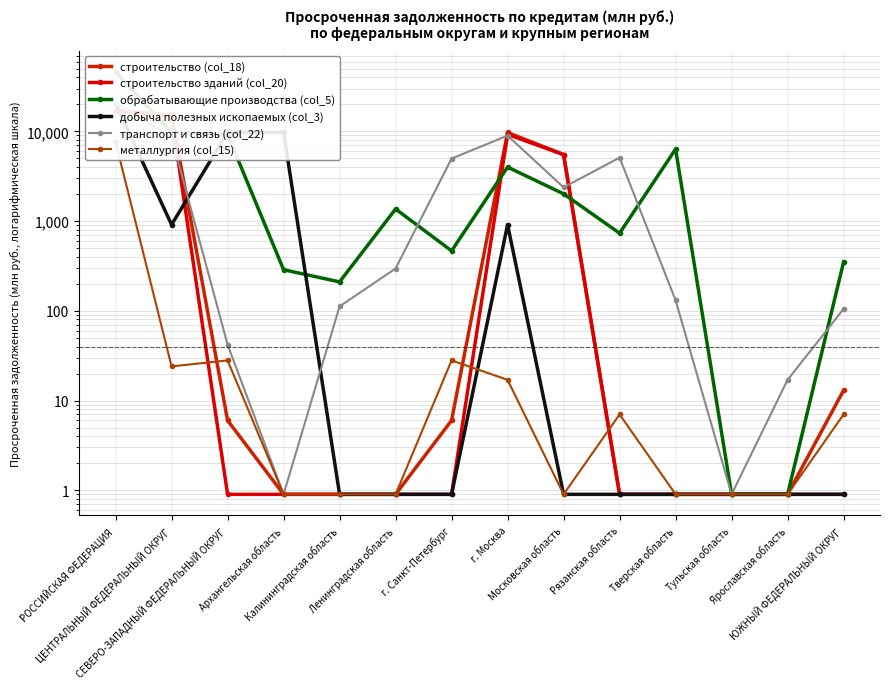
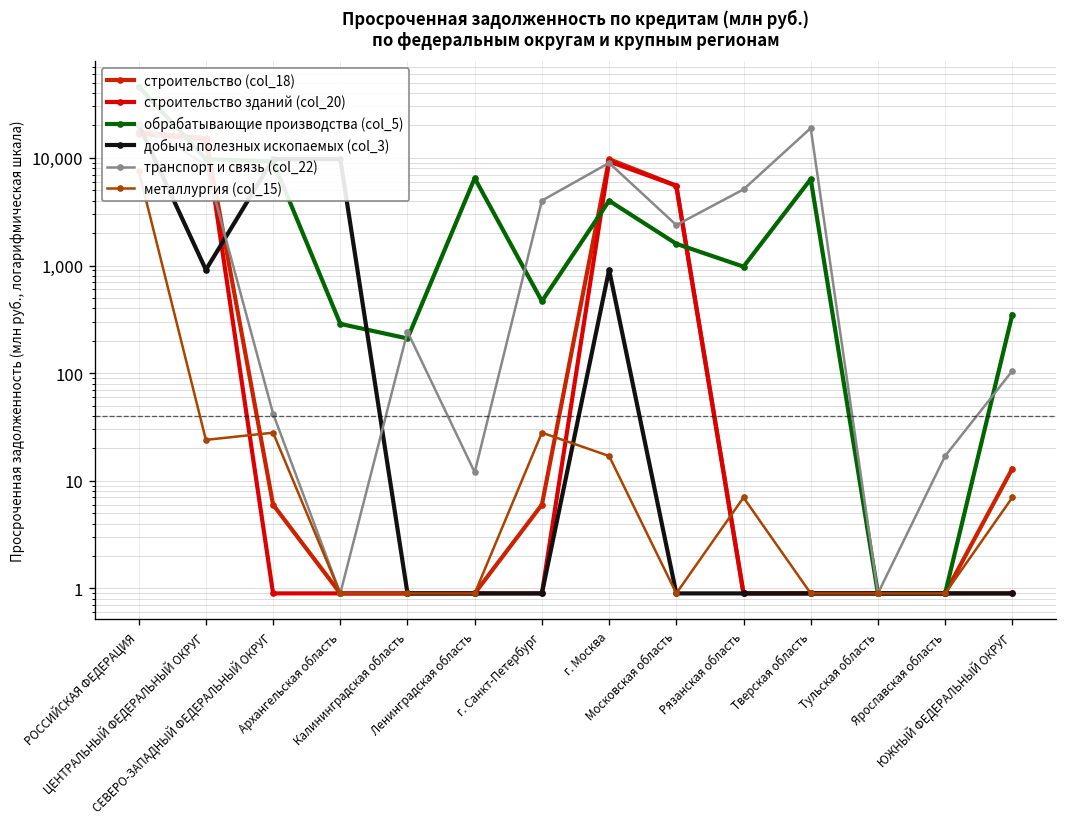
  {
    "обрабатывающие производства (col_5)": {
      "Архангельская область": "290",
      "Калининградская область": "210",
-     "Ленинградская область": "1,400",
+     "Ленинградская область": "6,000",
      "г. Санкт-Петербург": "500",
      "г. Москва": "4,000",
-     "Московская область": "2,000",
-     "Рязанская область": "700",
+     "Московская область": "1,600",
+     "Рязанская область": "1,000",
      "Тверская область": "6,000",
      "ЮЖНЫЙ ФЕДЕРАЛЬНЫЙ ОКРУГ": "350"
    },
    "добыча полезных ископаемых (col_3)": {
      "ЦЕНТРАЛЬНЫЙ ФЕДЕРАЛЬНЫЙ ОКРУГ": "900",
      "г. Москва": "900"
    },
    "транспорт и связь (col_22)": {
      "СЕВЕРО-ЗАПАДНЫЙ ФЕДЕРАЛЬНЫЙ ОКРУГ": "40",
-     "Калининградская область": "110",
-     "Ленинградская область": "300",
-     "г. Санкт-Петербург": "5,000",
+     "Калининградская область": "240",
+     "Ленинградская область": "12",
+     "г. Санкт-Петербург": "4,000",
      "Московская область": "2,400",
      "Рязанская область": "5,000",
-     "Тверская область": "130",
+     "Тверская область": "19,000",
      "Ярославская область": "17",
      "ЮЖНЫЙ ФЕДЕРАЛЬНЫЙ ОКРУГ": "110"
    }
  }
